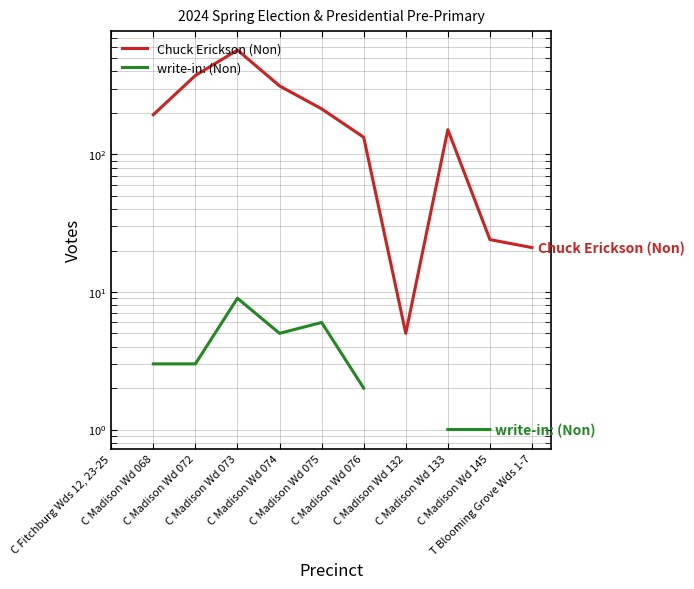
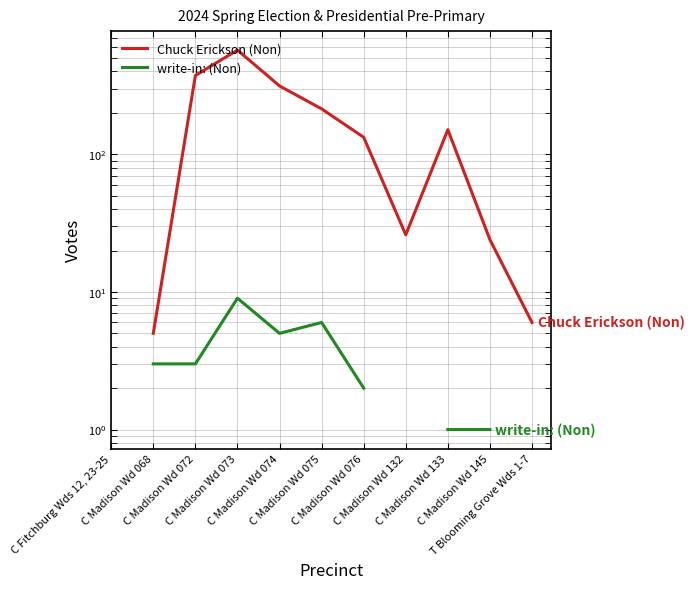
  {
    "Chuck Erickson (Non)": {
-     "C Madison Wd 068": 190,
+     "C Madison Wd 068": 5,
      "C Madison Wd 072": 370,
      "C Madison Wd 073": 570,
      "C Madison Wd 074": 310,
      "C Madison Wd 075": 210,
      "C Madison Wd 076": 130,
-     "C Madison Wd 132": 5,
+     "C Madison Wd 132": 26,
      "C Madison Wd 133": 150,
      "C Madison Wd 145": 24,
-     "T Blooming Grove Wds 1-7": 21
+     "T Blooming Grove Wds 1-7": 6
    },
    "write-in: (Non)": {
      "C Madison Wd 068": 3,
      "C Madison Wd 072": 3,
      "C Madison Wd 073": 9,
      "C Madison Wd 074": 5,
      "C Madison Wd 075": 6,
      "C Madison Wd 076": 2,
      "C Madison Wd 133": 1,
      "C Madison Wd 145": 1
    }
  }
